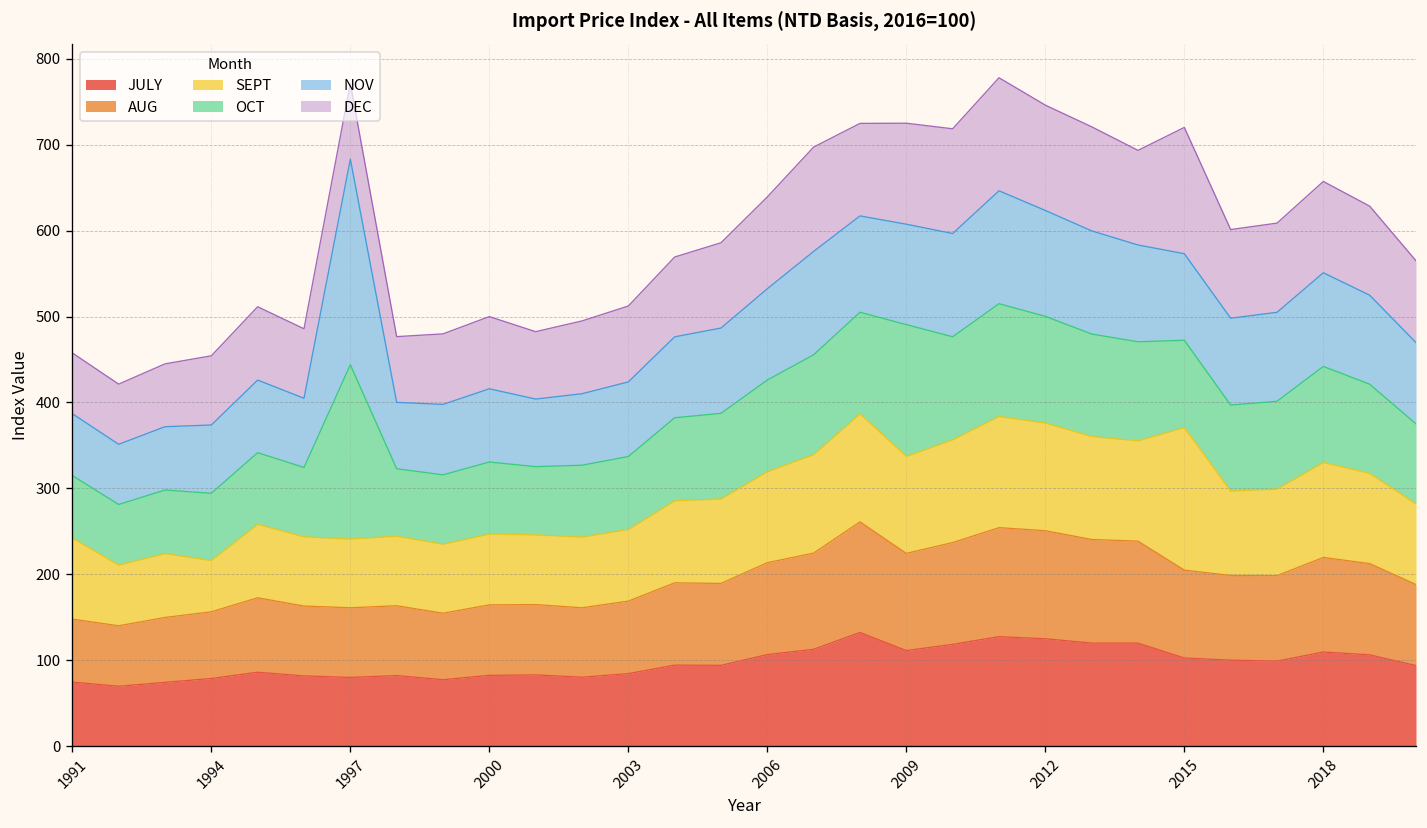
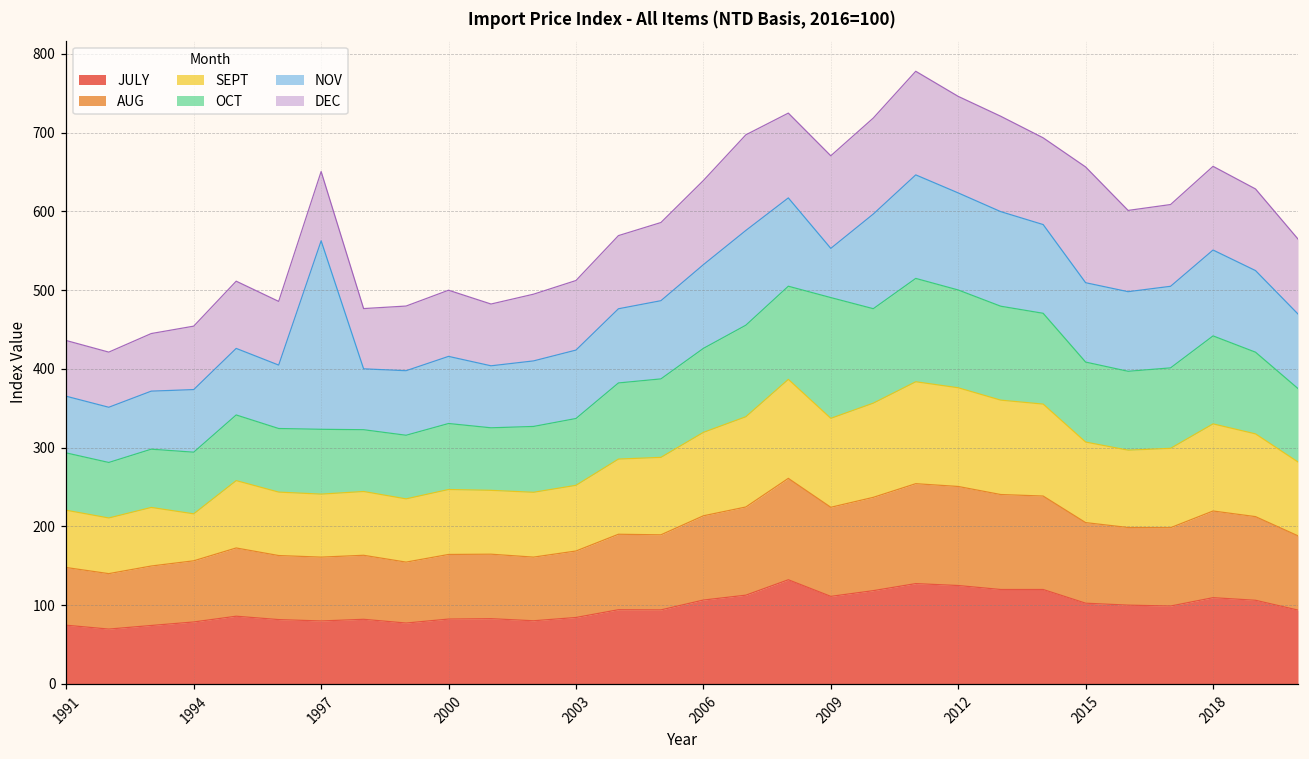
  {
    "SEPT": {
-     "1991": 90,
+     "1991": 70,
      "1994": 60,
      "1997": 80,
      "2000": 80,
      "2003": 80,
      "2006": 110,
      "2009": 110,
      "2012": 130,
-     "2015": 170,
+     "2015": 100,
      "2018": 110
    },
    "OCT": {
      "1991": 70,
      "1994": 80,
-     "1997": 200,
+     "1997": 80,
      "2000": 80,
      "2003": 80,
      "2006": 110,
      "2009": 150,
      "2012": 120,
      "2015": 100,
      "2018": 110
    },
    "NOV": {
      "1991": 70,
      "1994": 80,
      "1997": 240,
      "2000": 90,
      "2003": 90,
      "2006": 110,
-     "2009": 120,
+     "2009": 60,
      "2012": 120,
      "2015": 100,
      "2018": 110
    },
    "DEC": {
      "1991": 70,
      "1994": 80,
      "2000": 80,
      "2003": 90,
      "2006": 110,
      "2009": 120,
      "2012": 120,
      "2015": 150,
      "2018": 110
    }
  }
